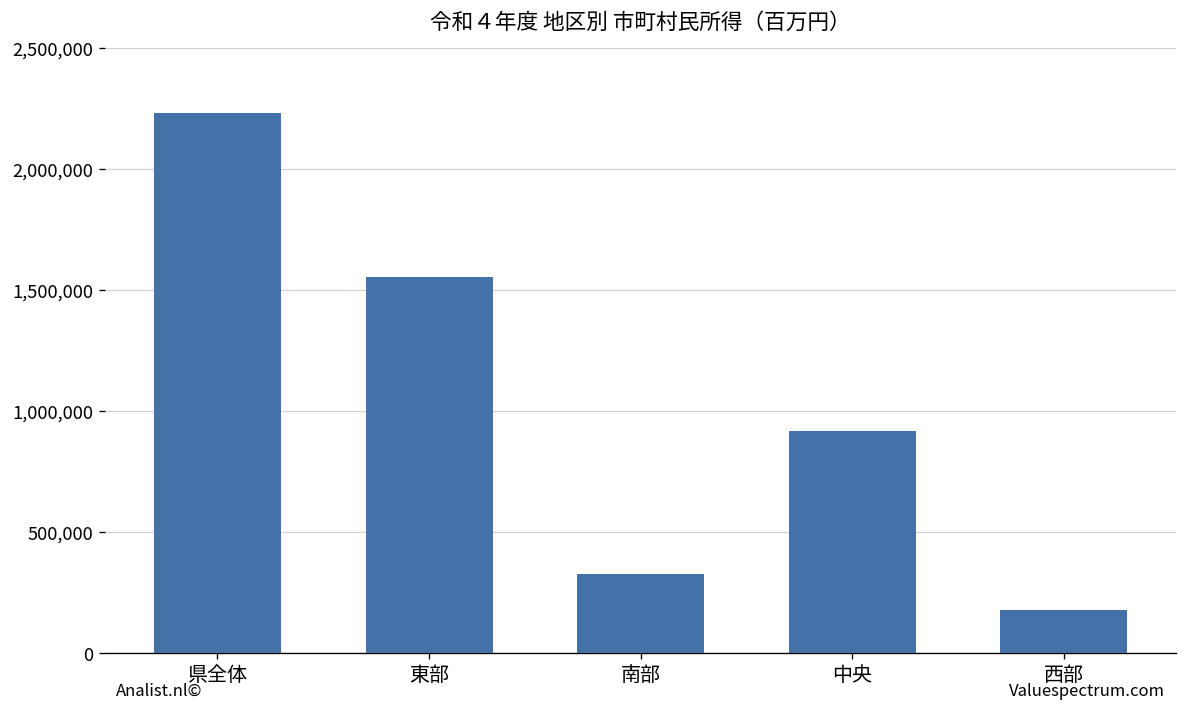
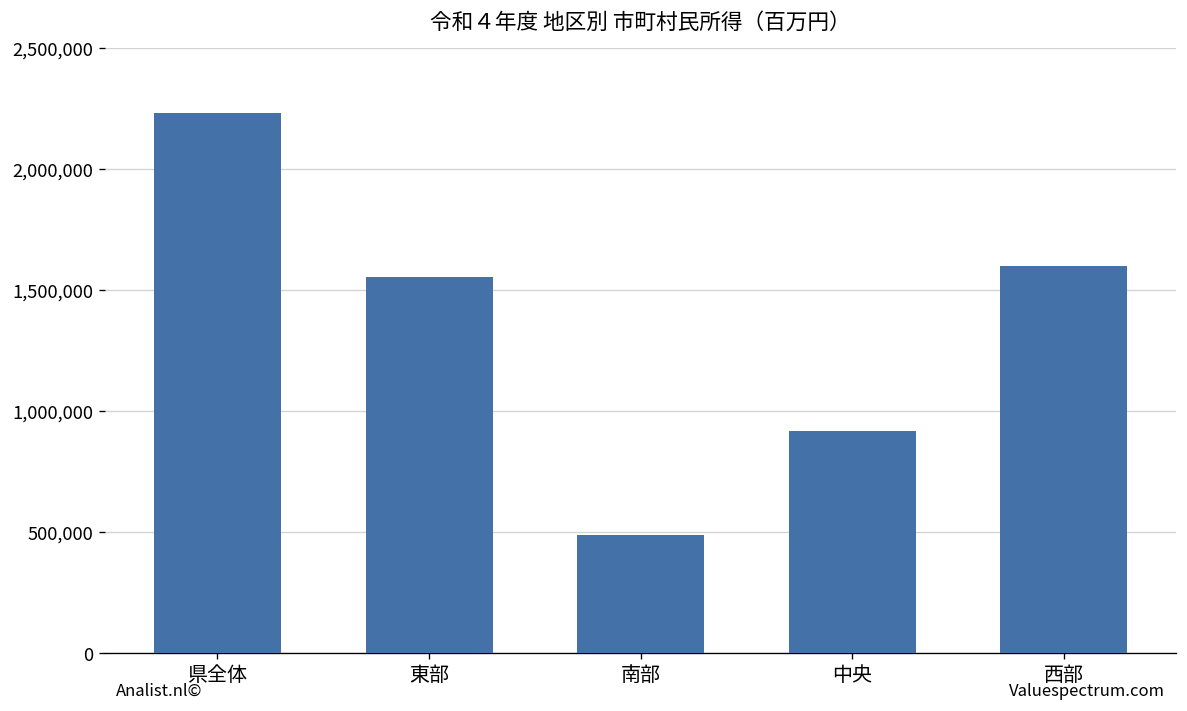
  {
    "県全体": "2,230,000",
    "東部": "1,560,000",
-   "南部": "330,000",
+   "南部": "490,000",
    "中央": "920,000",
-   "西部": "180,000"
+   "西部": "1,600,000"
  }
